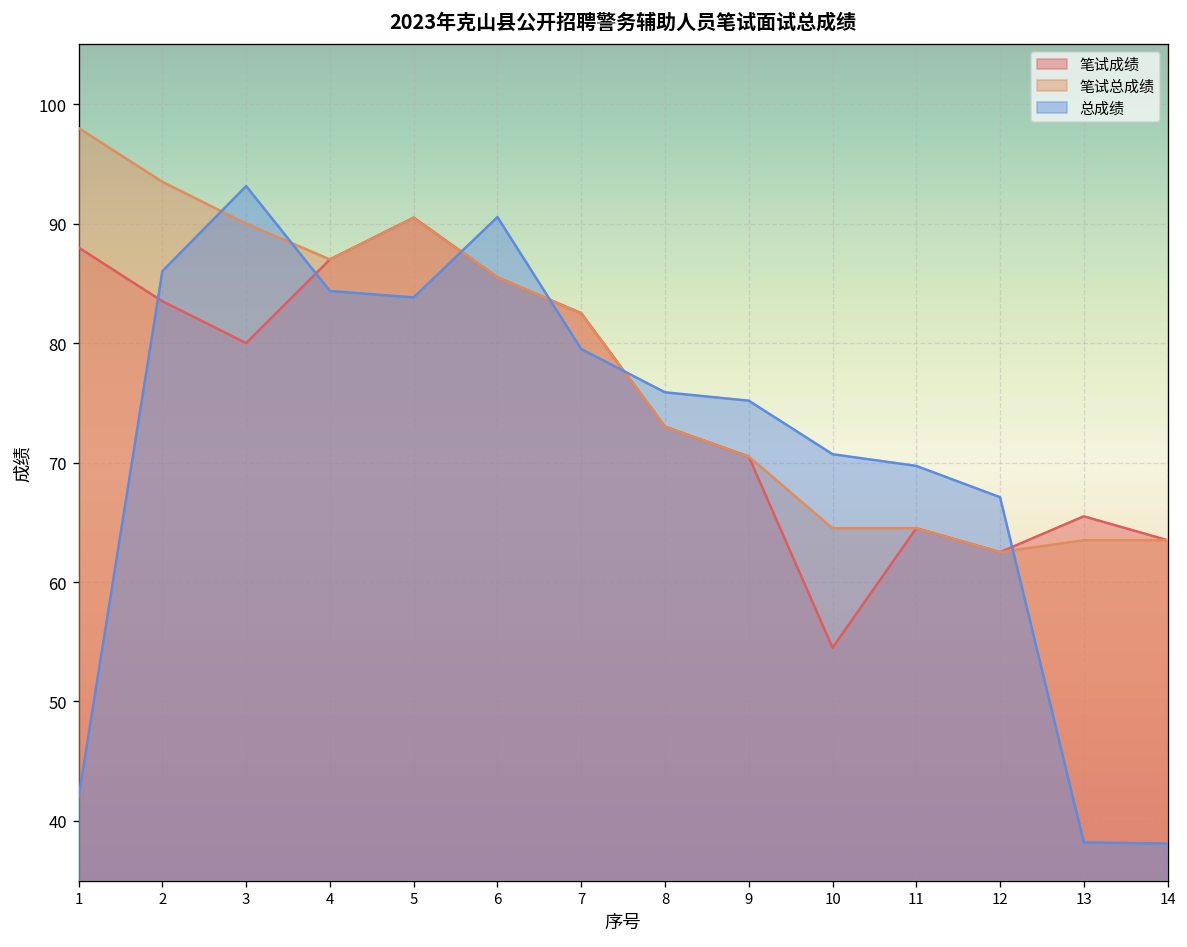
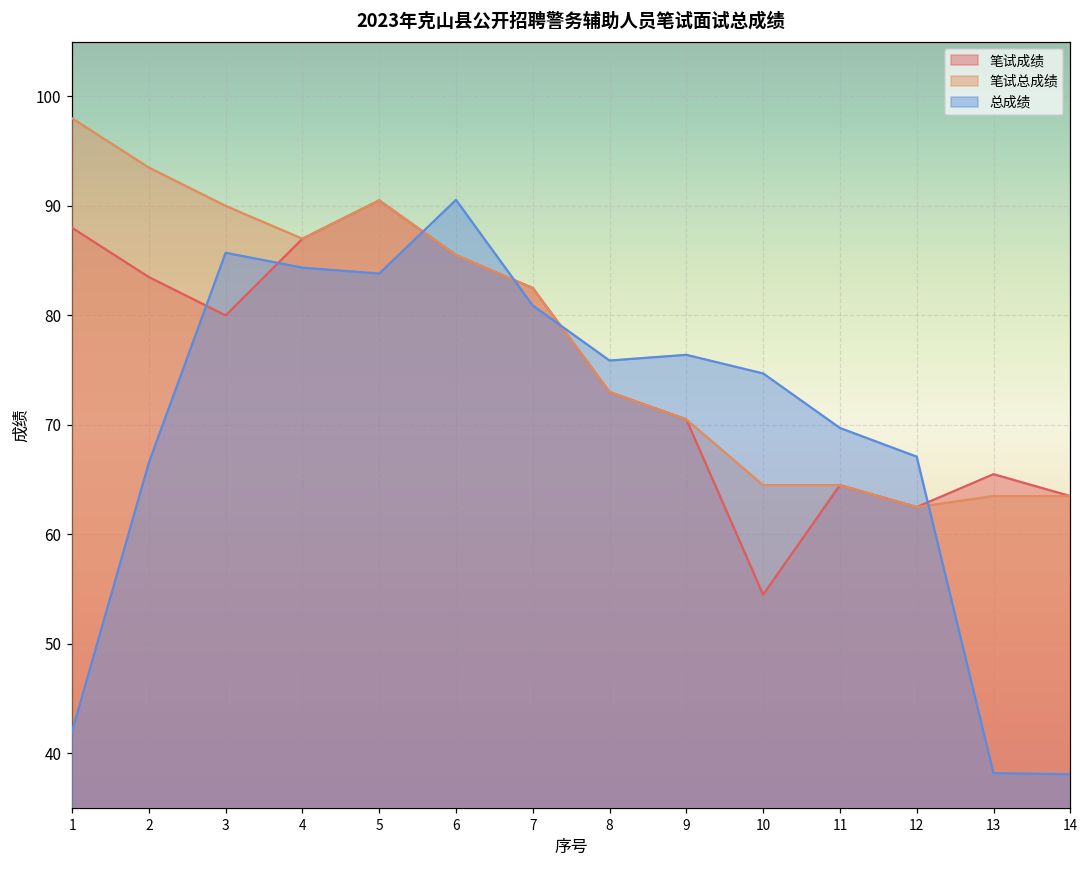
  {
    "总成绩": {
      "1": 42,
-     "2": 86,
-     "3": 93,
+     "2": 67,
+     "3": 86,
      "4": 84,
      "5": 84,
      "6": 91,
-     "7": 80,
+     "7": 81,
      "8": 76,
-     "9": 75,
-     "10": 71,
+     "9": 76,
+     "10": 75,
      "11": 70,
      "12": 67,
      "13": 38,
      "14": 38
    }
  }
